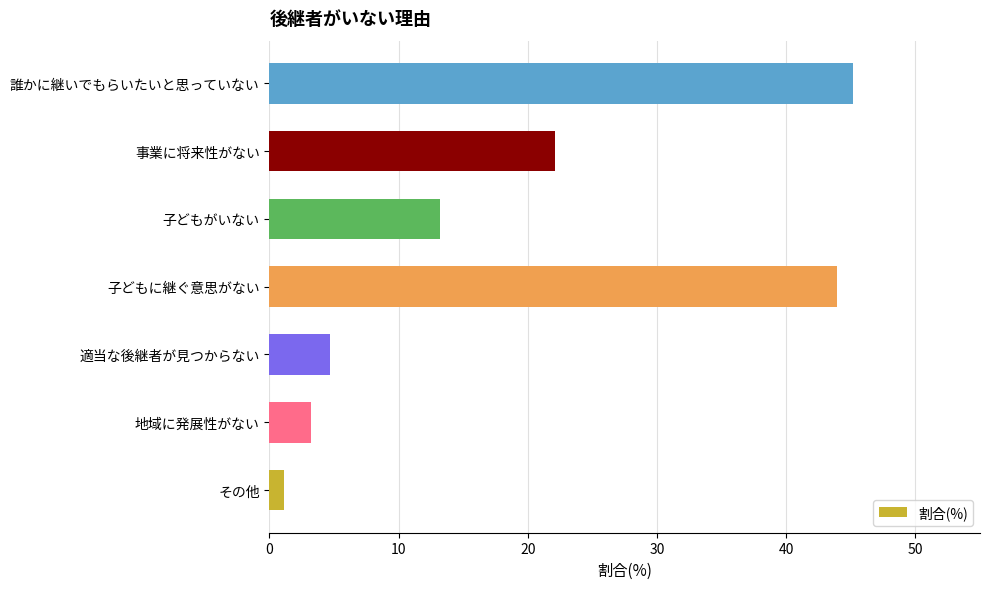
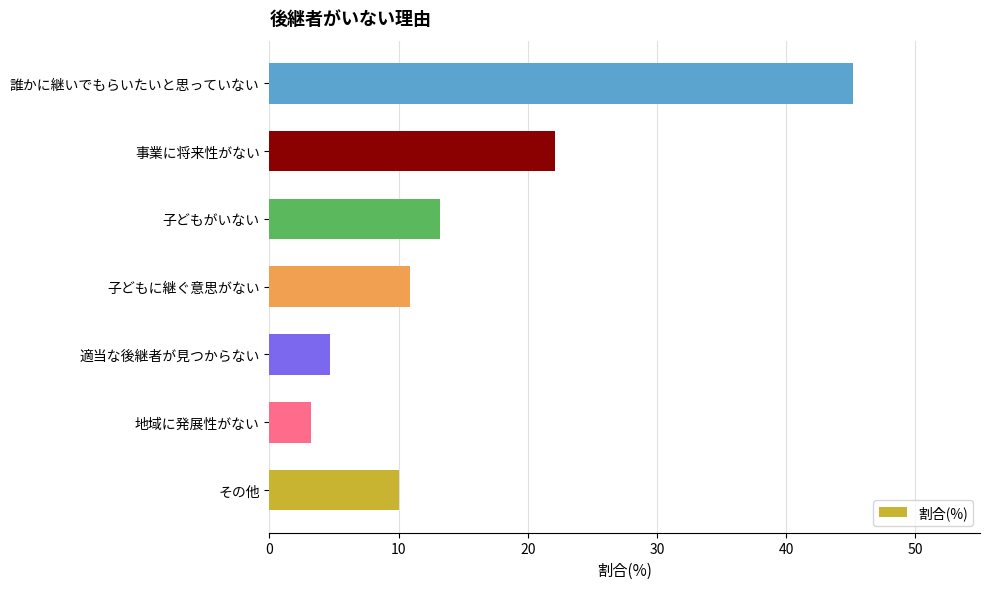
  {
    "誰かに継いでもらいたいと思っていない": 45.2,
    "事業に将来性がない": 22.1,
    "子どもがいない": 13.2,
-   "子どもに継ぐ意思がない": 43.9,
+   "子どもに継ぐ意思がない": 10.9,
    "適当な後継者が見つからない": 4.7,
    "地域に発展性がない": 3.2,
-   "その他": 1.1
+   "その他": 10.0
  }
